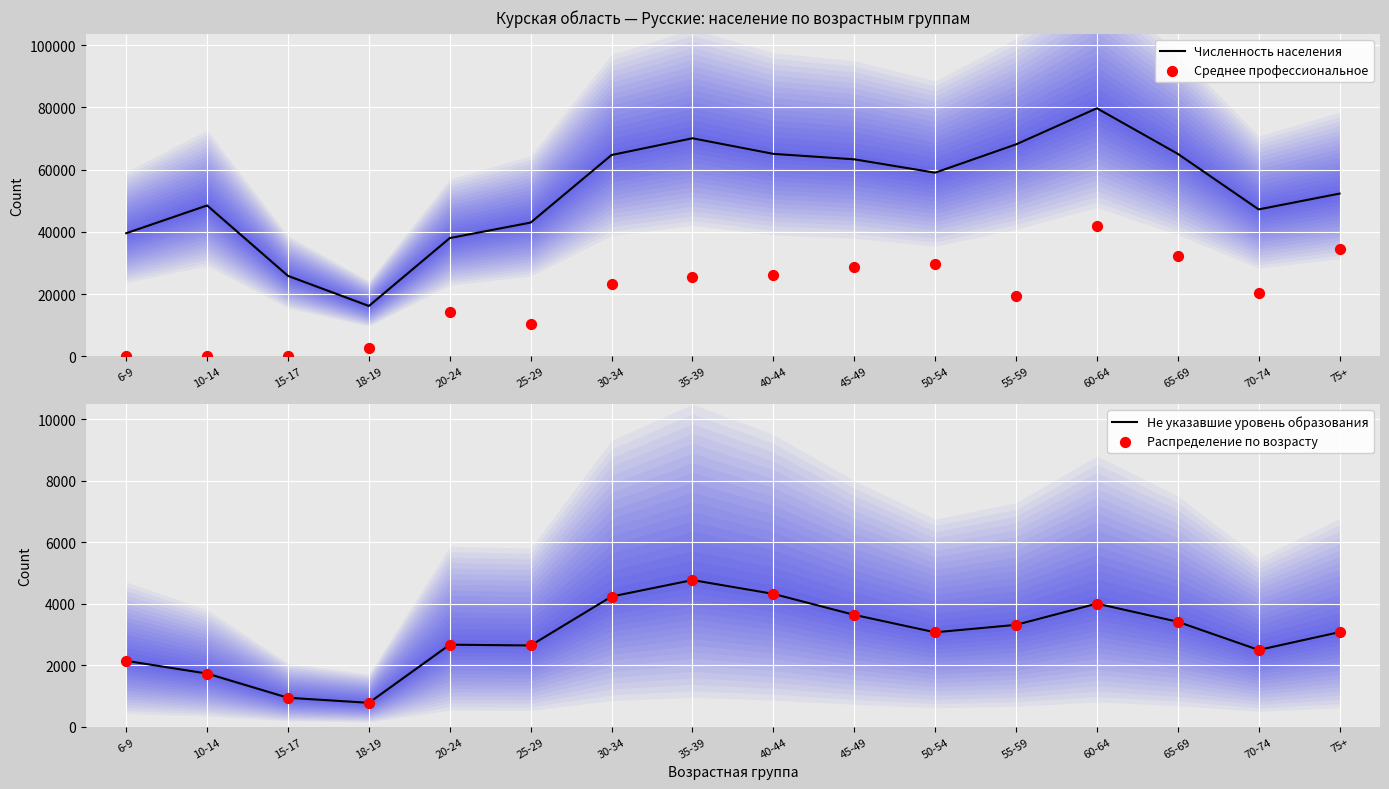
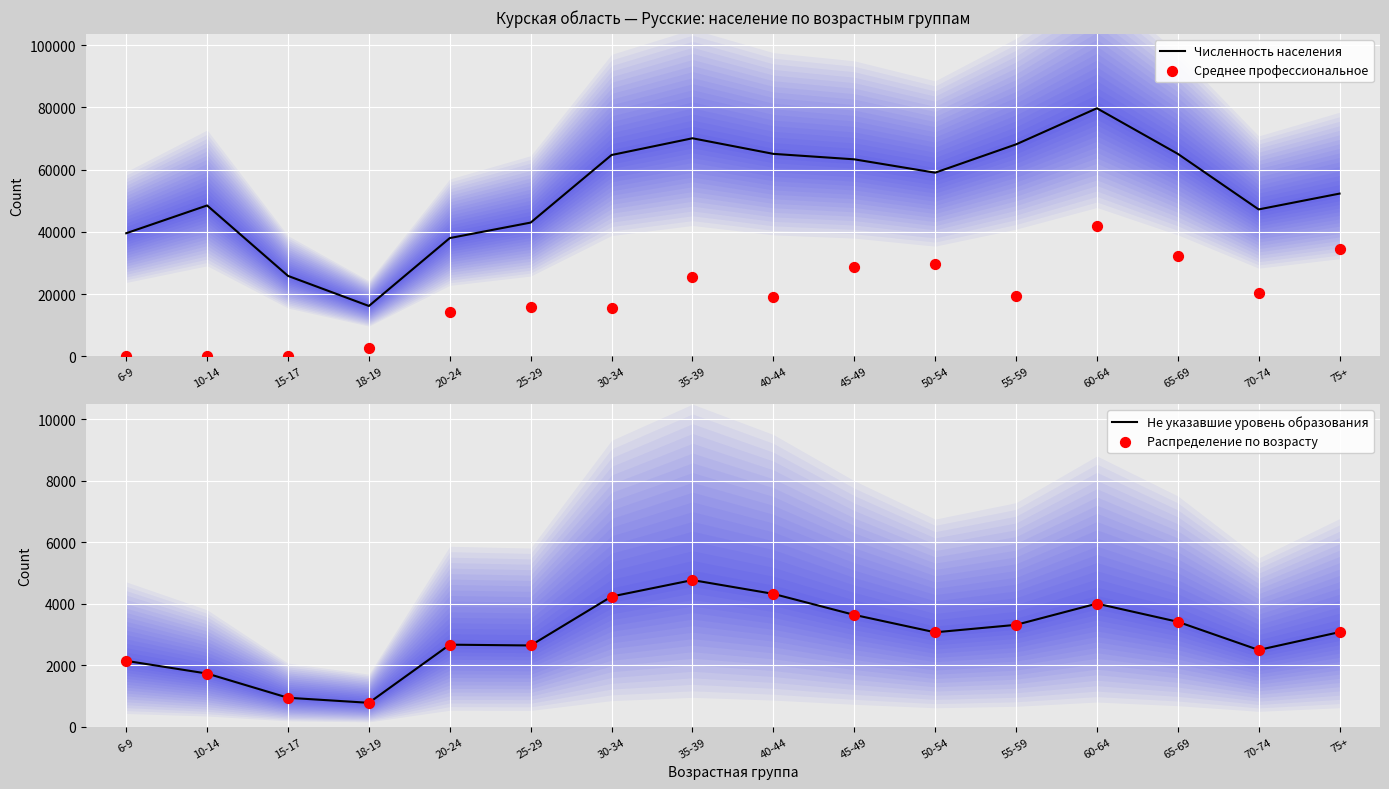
  {
    "Курская область — Русские: население по возрастным группам": {
      "Численность населения": {
        "6-9": 40000,
        "10-14": 49000,
        "20-24": 38000,
        "25-29": 43000,
        "30-34": 65000,
        "35-39": 70000,
        "40-44": 65000,
        "45-49": 63000,
        "50-54": 59000,
        "55-59": 68000,
        "60-64": 80000,
        "65-69": 65000,
        "70-74": 47000,
        "75+": 52000
      },
      "Среднее профессиональное": {
-       "25-29": 10000,
-       "30-34": 23000,
-       "40-44": 26000
+       "25-29": 16000,
+       "30-34": 15000,
+       "40-44": 19000
      }
    }
  }
